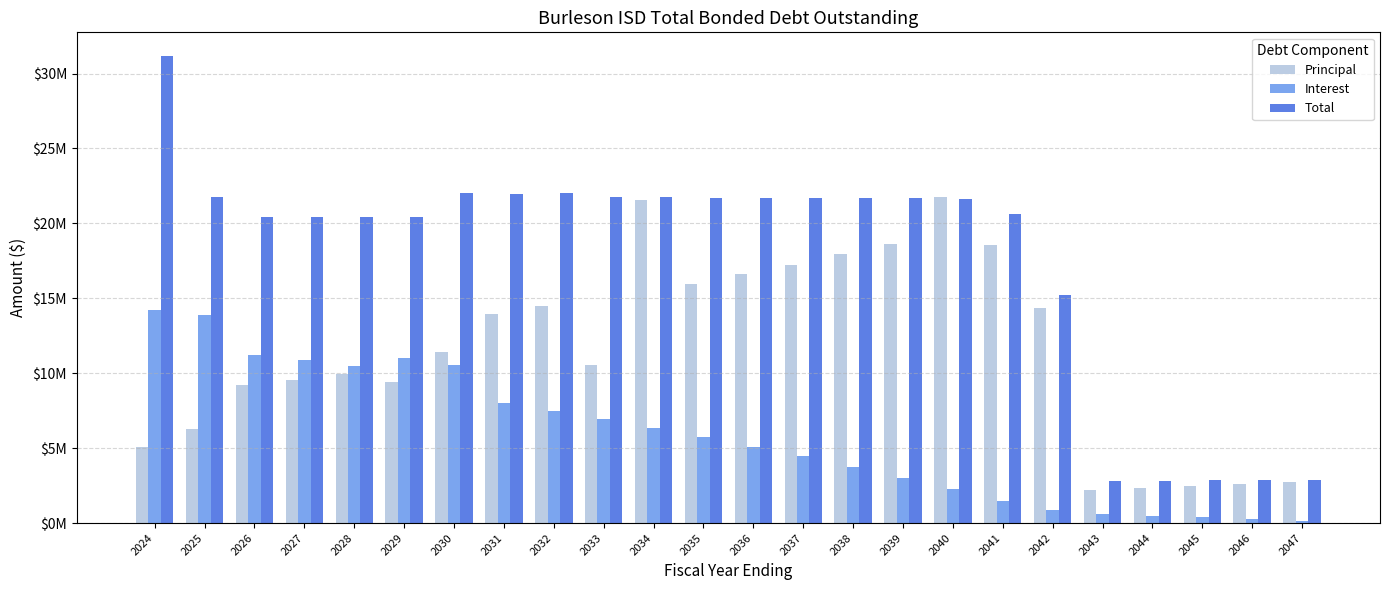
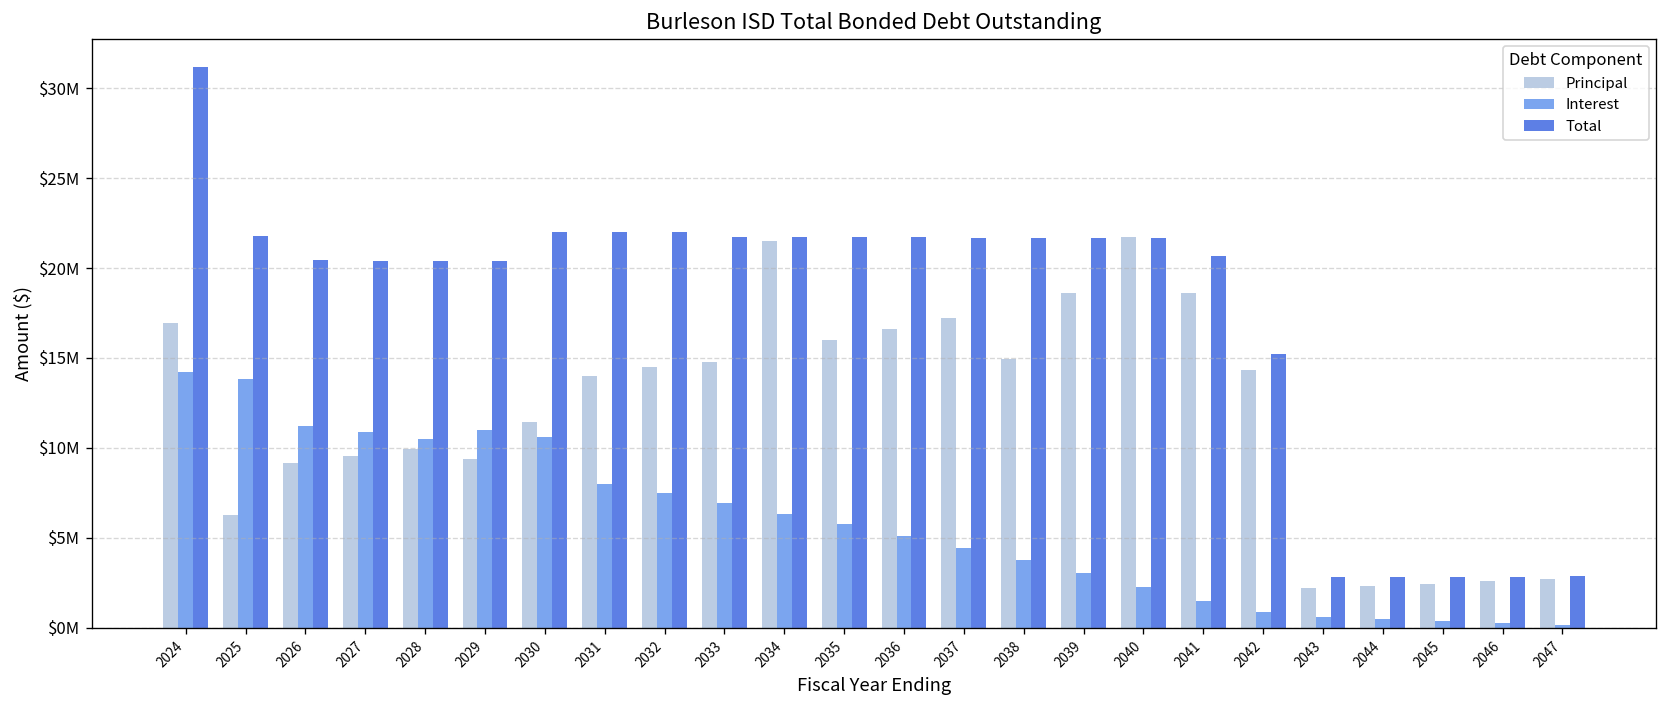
  {
    "Principal": {
-     "2024": "$5100000",
+     "2024": "$17000000",
      "2025": "$6300000",
      "2026": "$9200000",
      "2027": "$9600000",
      "2028": "$9900000",
      "2029": "$9400000",
      "2030": "$11400000",
      "2031": "$14000000",
      "2032": "$14500000",
-     "2033": "$10500000",
+     "2033": "$14800000",
      "2034": "$21500000",
      "2035": "$16000000",
      "2036": "$16600000",
      "2037": "$17300000",
-     "2038": "$17900000",
+     "2038": "$14900000",
      "2039": "$18600000",
      "2040": "$21700000",
      "2041": "$18600000",
      "2042": "$14400000",
      "2043": "$2200000",
      "2044": "$2300000",
      "2045": "$2500000",
      "2046": "$2600000",
      "2047": "$2700000"
    }
  }
